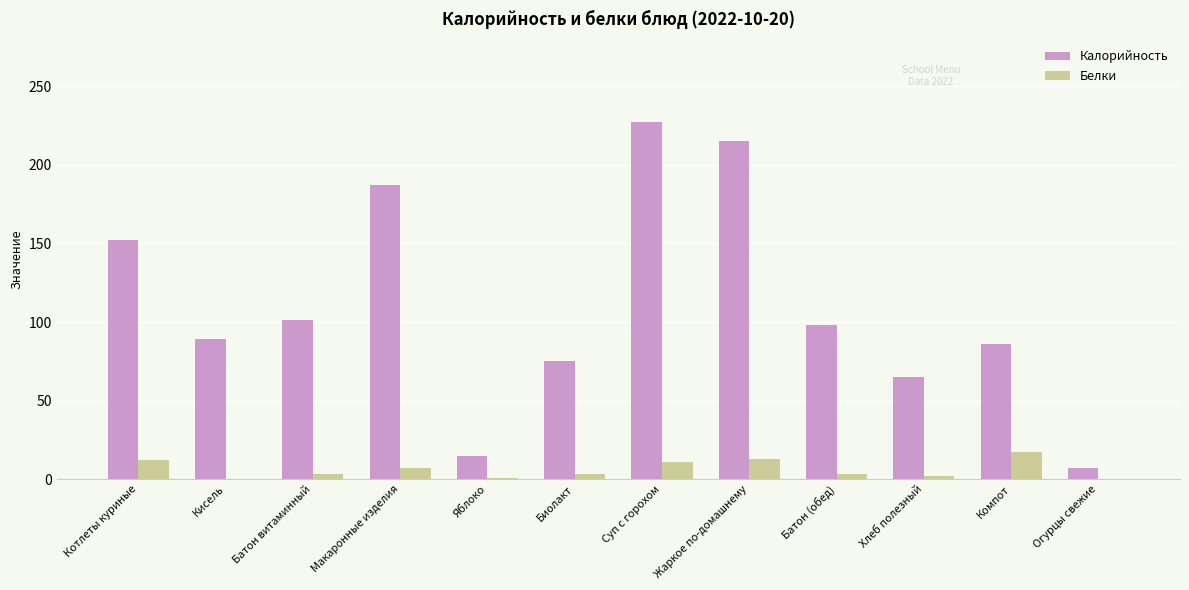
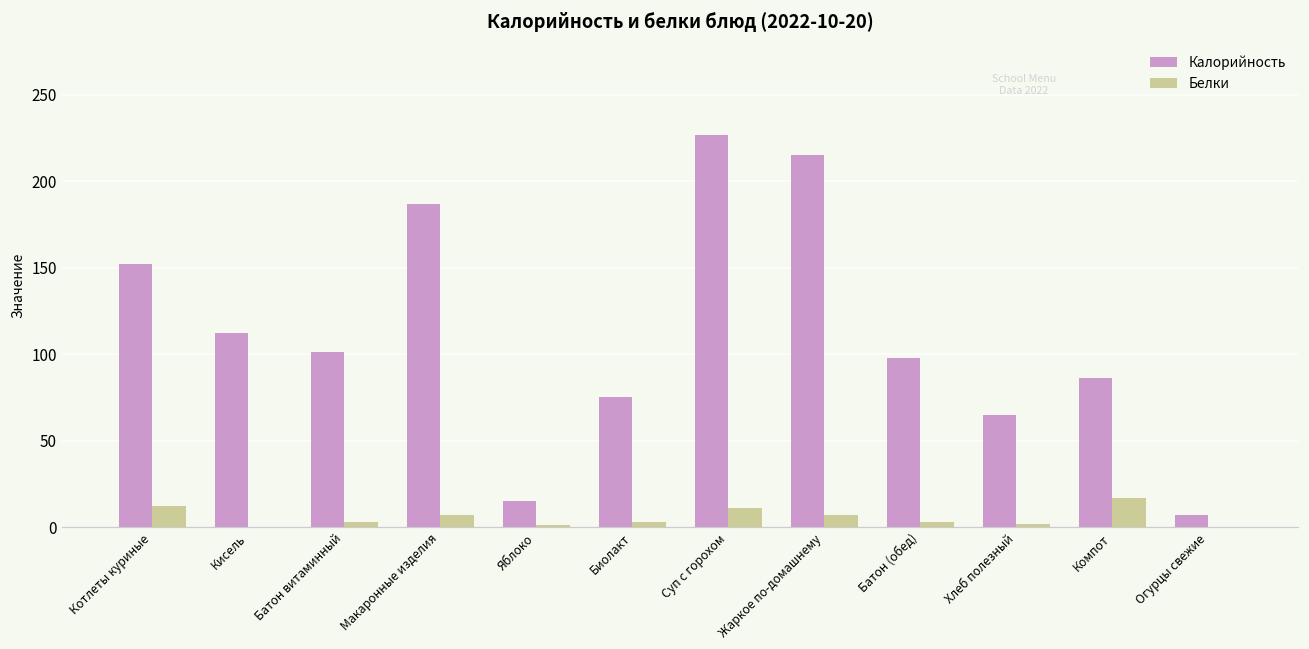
  {
    "Калорийность": {
      "Котлеты куриные": 152,
-     "Кисель": 89,
+     "Кисель": 112,
      "Батон витаминный": 101,
      "Макаронные изделия": 187,
      "Яблоко": 15,
      "Биолакт": 75,
      "Суп с горохом": 227,
      "Жаркое по-домашнему": 215,
      "Батон (обед)": 98,
      "Хлеб полезный": 65,
      "Компот": 86,
      "Огурцы свежие": 7
    },
    "Белки": {
      "Котлеты куриные": 12,
      "Кисель": 0,
      "Батон витаминный": 3,
      "Макаронные изделия": 7,
      "Биолакт": 3,
      "Суп с горохом": 11,
-     "Жаркое по-домашнему": 13,
+     "Жаркое по-домашнему": 7,
      "Батон (обед)": 3,
      "Хлеб полезный": 2,
      "Компот": 17,
      "Огурцы свежие": 0
    }
  }
